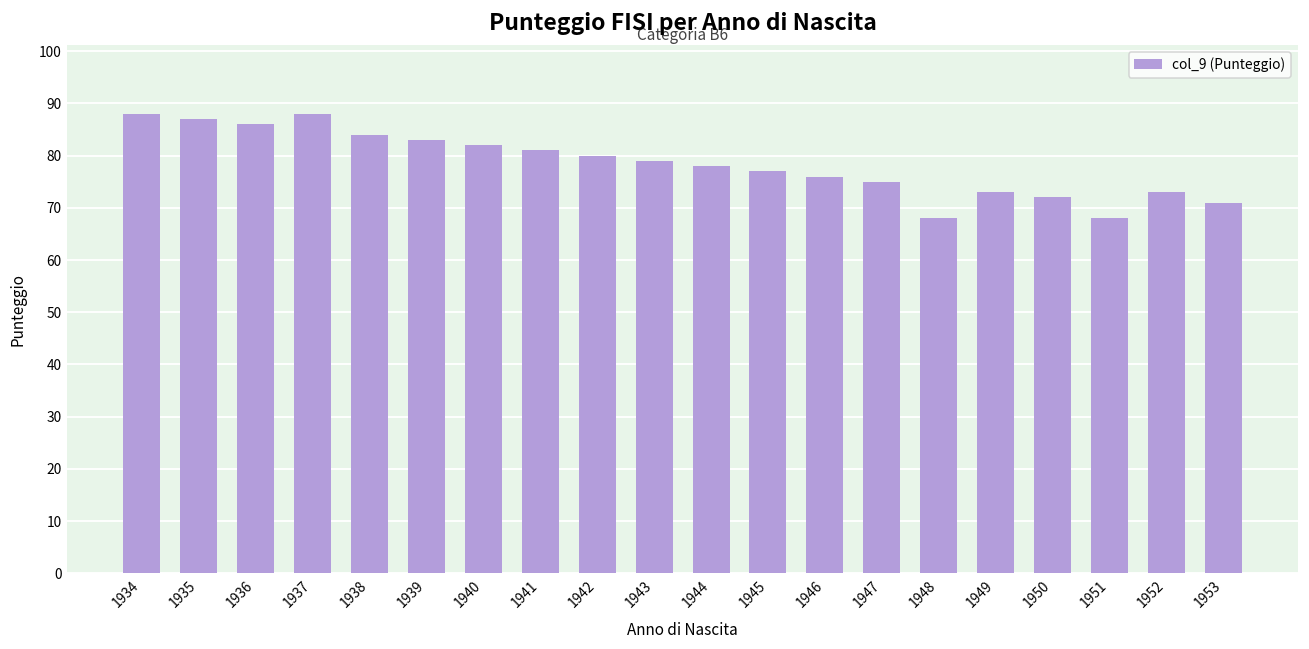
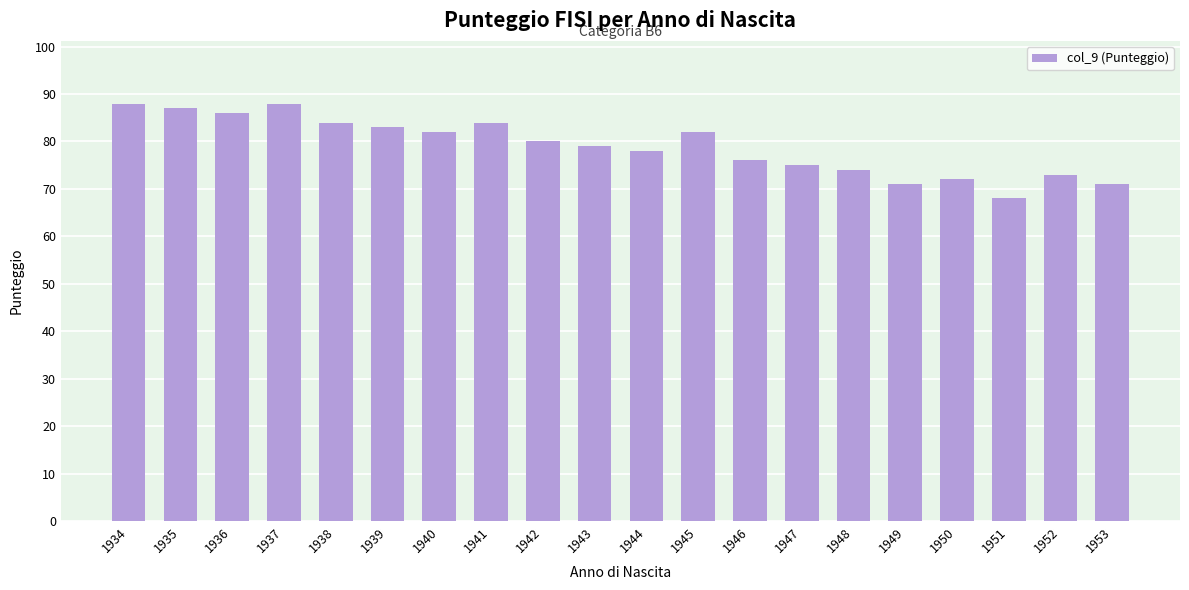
  {
    "1934": 88,
    "1935": 87,
    "1936": 86,
    "1937": 88,
    "1938": 84,
    "1939": 83,
    "1940": 82,
-   "1941": 81,
+   "1941": 84,
    "1942": 80,
    "1943": 79,
    "1944": 78,
-   "1945": 77,
+   "1945": 82,
    "1946": 76,
    "1947": 75,
-   "1948": 68,
-   "1949": 73,
+   "1948": 74,
+   "1949": 71,
    "1950": 72,
    "1951": 68,
    "1952": 73,
    "1953": 71
  }
